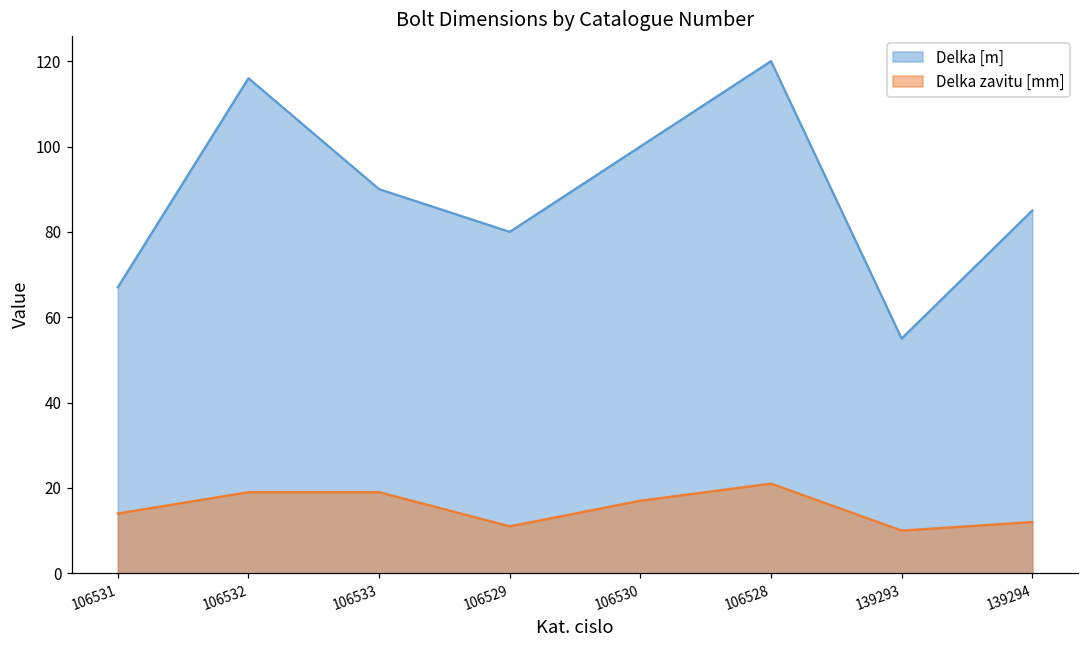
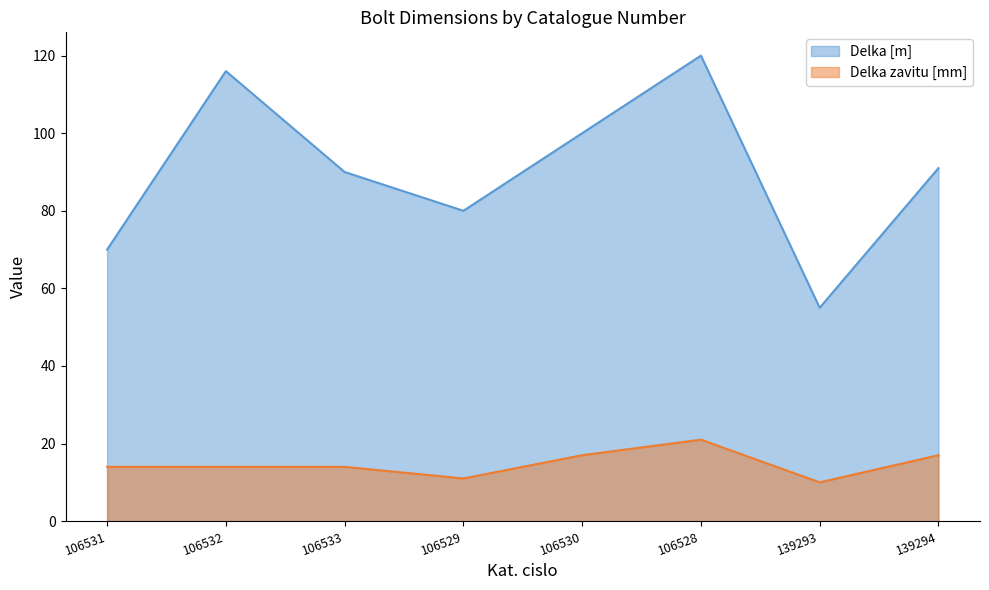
  {
    "Delka [m]": {
-     "106531": 67,
+     "106531": 70,
      "106532": 116,
      "106533": 90,
      "106529": 80,
      "106530": 100,
      "106528": 120,
      "139293": 55,
-     "139294": 85
+     "139294": 91
    },
    "Delka zavitu [mm]": {
      "106531": 14,
-     "106532": 19,
-     "106533": 19,
+     "106532": 14,
+     "106533": 14,
      "106529": 11,
      "106530": 17,
      "106528": 21,
      "139293": 10,
-     "139294": 12
+     "139294": 17
    }
  }
